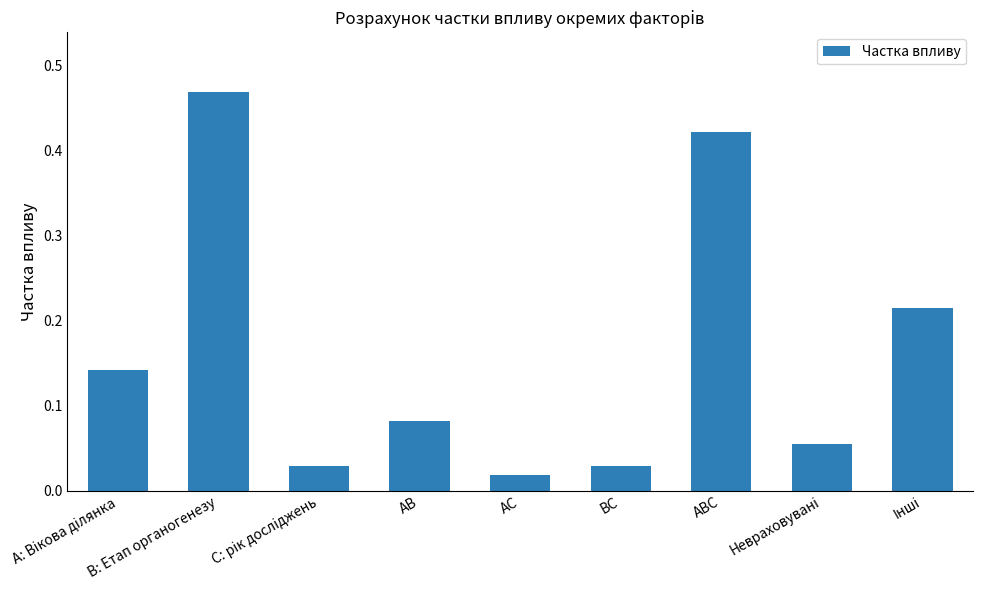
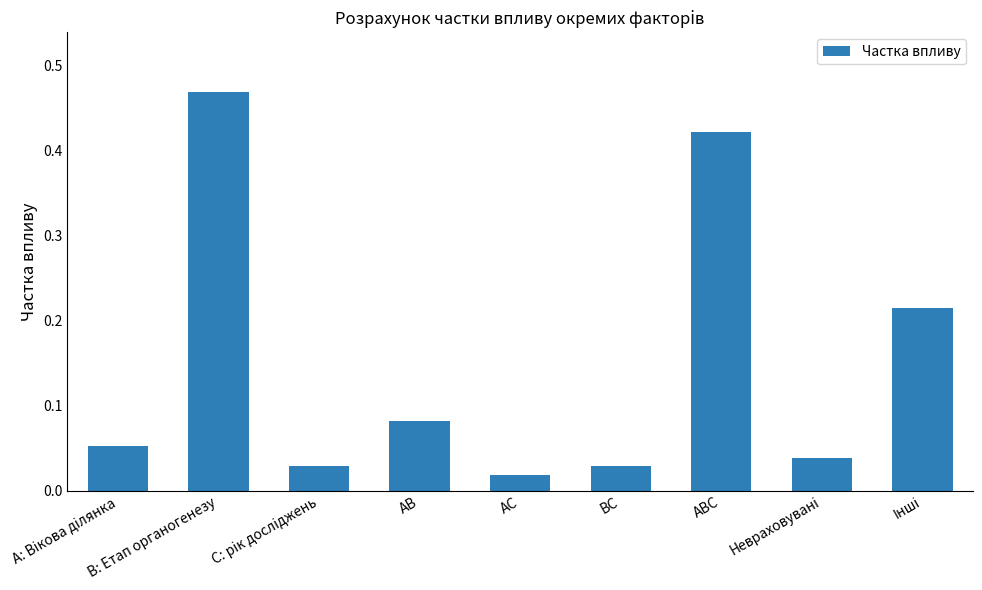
  {
-   "A: Вікова ділянка": 0.14,
+   "A: Вікова ділянка": 0.05,
    "B: Етап органогенезу": 0.47,
    "C: рік досліджень": 0.03,
    "AB": 0.08,
    "AC": 0.02,
    "BC": 0.03,
    "ABC": 0.42,
-   "Невраховувані": 0.06,
+   "Невраховувані": 0.04,
    "Інші": 0.22
  }
